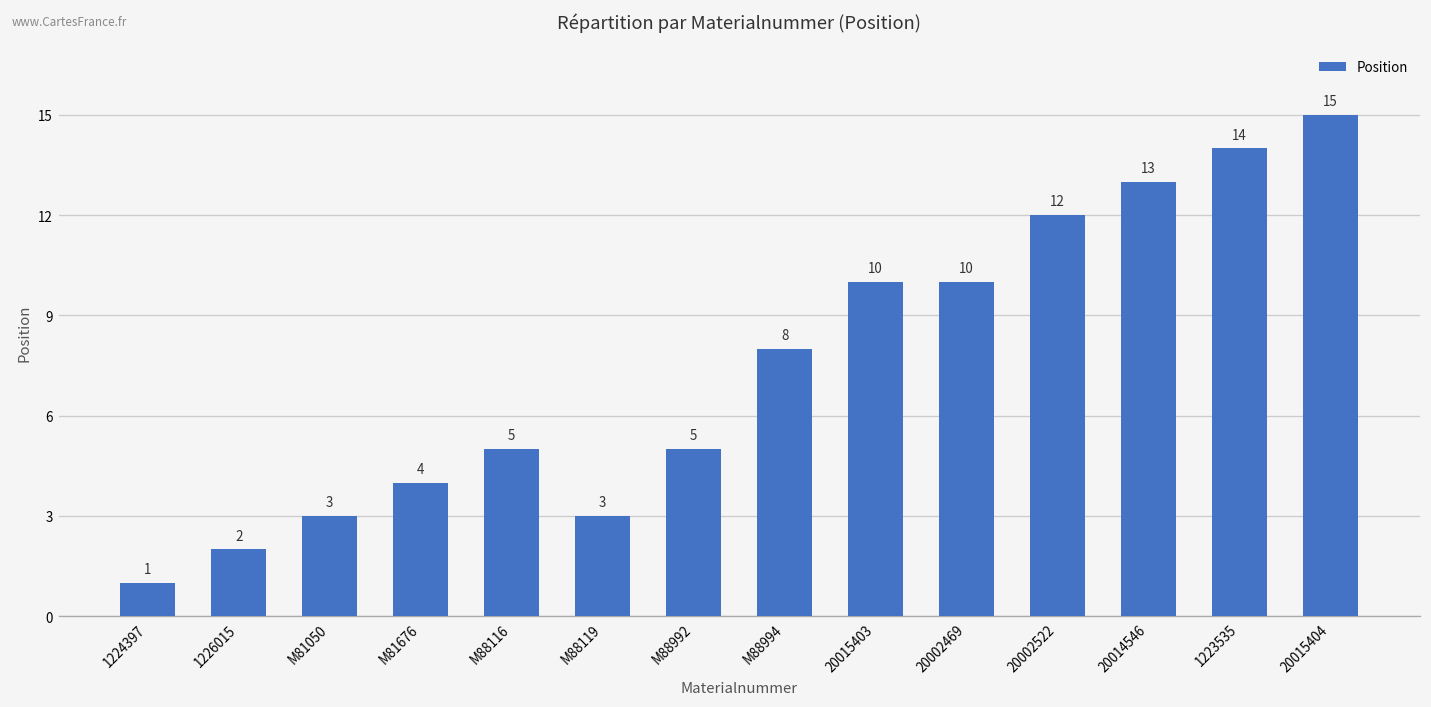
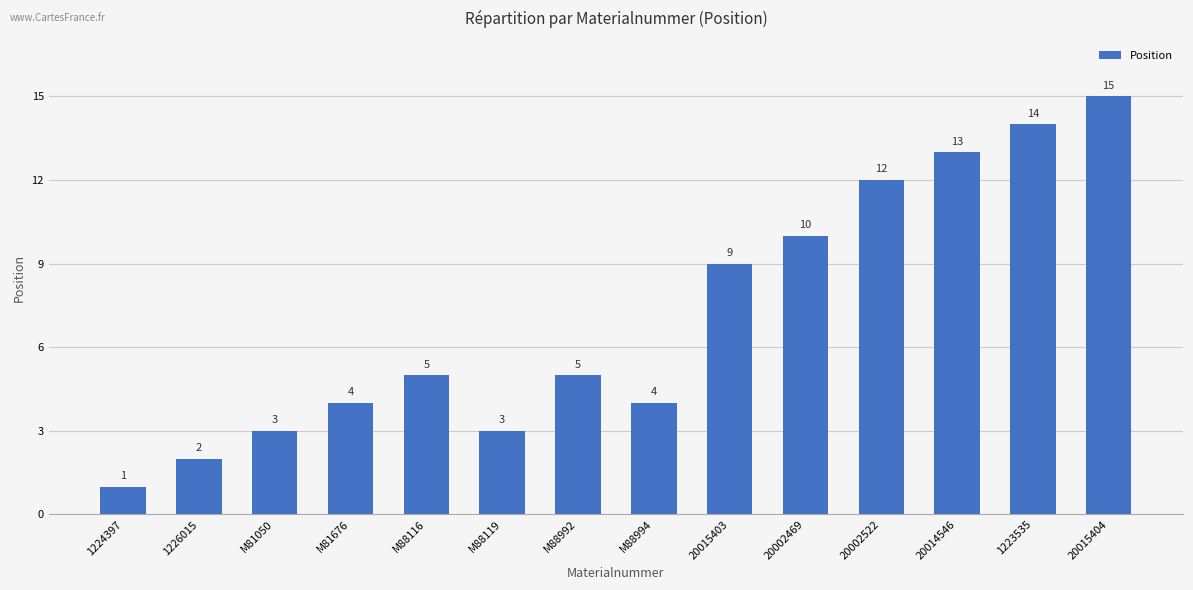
  {
    "1224397": 1,
    "1226015": 2,
    "M81050": 3,
    "M81676": 4,
    "M88116": 5,
    "M88119": 3,
    "M88992": 5,
-   "M88994": 8,
-   "20015403": 10,
+   "M88994": 4,
+   "20015403": 9,
    "20002469": 10,
    "20002522": 12,
    "20014546": 13,
    "1223535": 14,
    "20015404": 15
  }
